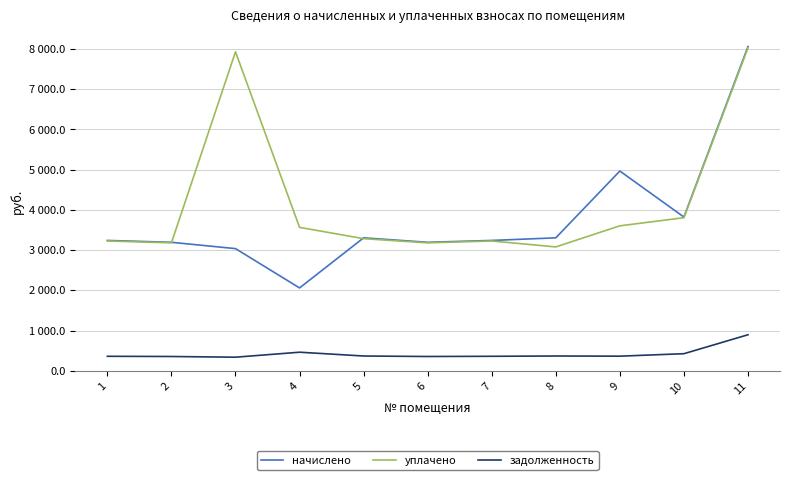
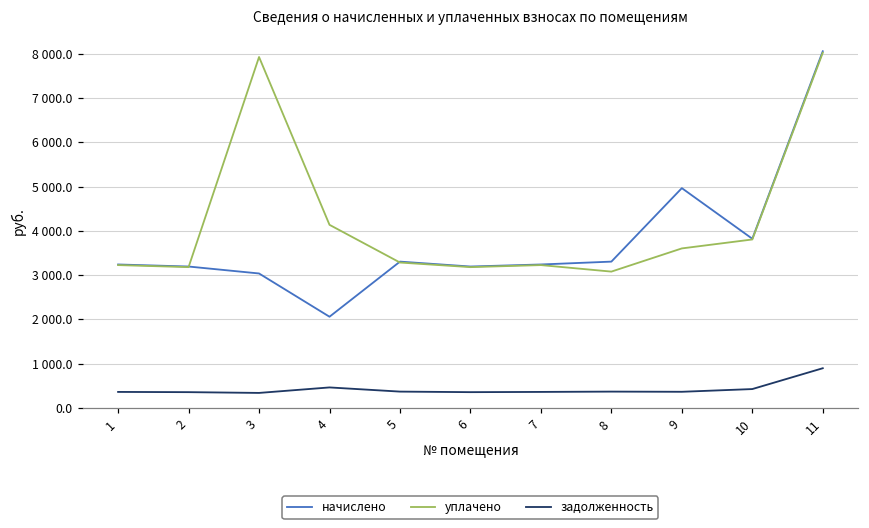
  {
    "начислено": {
      "3": 3000,
      "4": 2100,
      "8": 3300,
      "9": 5000
    },
    "уплачено": {
      "3": 7900,
-     "4": 3600,
+     "4": 4100,
      "8": 3100,
      "9": 3600
    },
    "задолженность": {
      "1": 400,
      "2": 400,
      "3": 300,
      "4": 500,
      "5": 400,
      "6": 400,
      "7": 400,
      "8": 400,
      "9": 400,
      "10": 400,
      "11": 900
    }
  }
